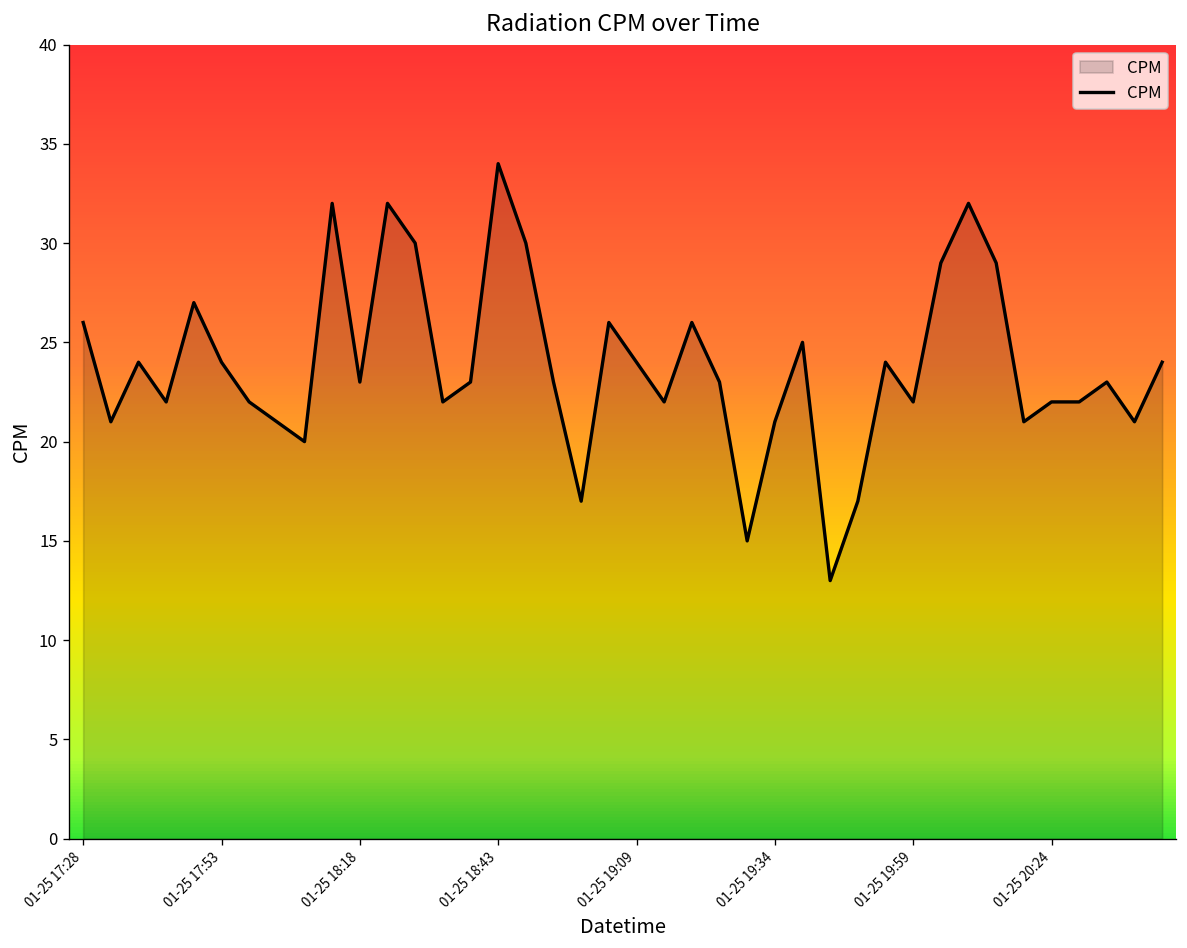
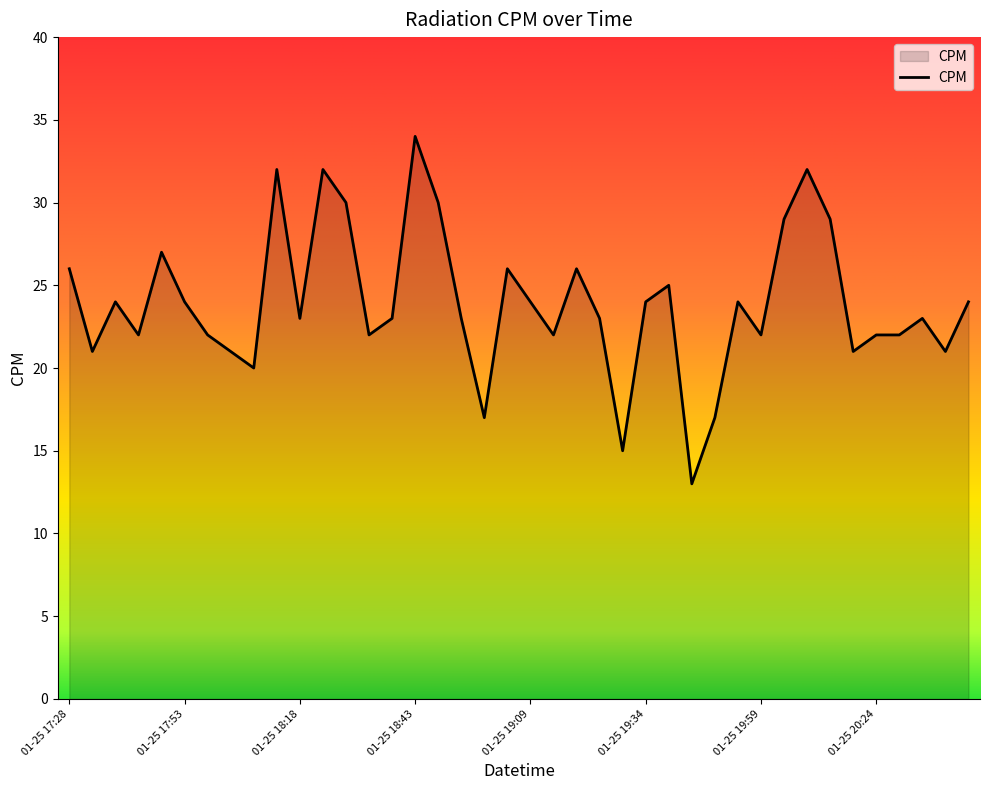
  {
    "01-25 17:28": 26,
    "01-25 17:53": 24,
    "01-25 18:18": 23,
    "01-25 18:43": 34,
    "01-25 19:09": 24,
-   "01-25 19:34": 21,
+   "01-25 19:34": 24,
    "01-25 19:59": 22,
    "01-25 20:24": 22
  }
